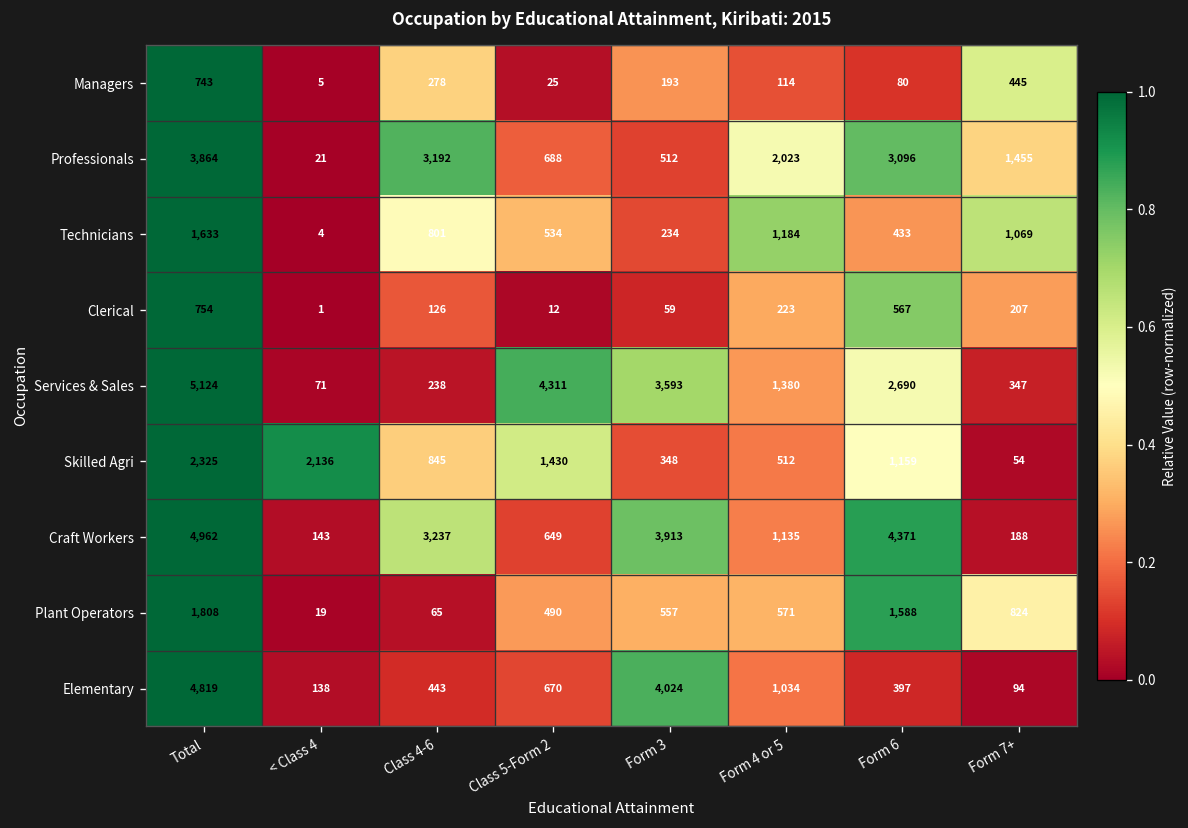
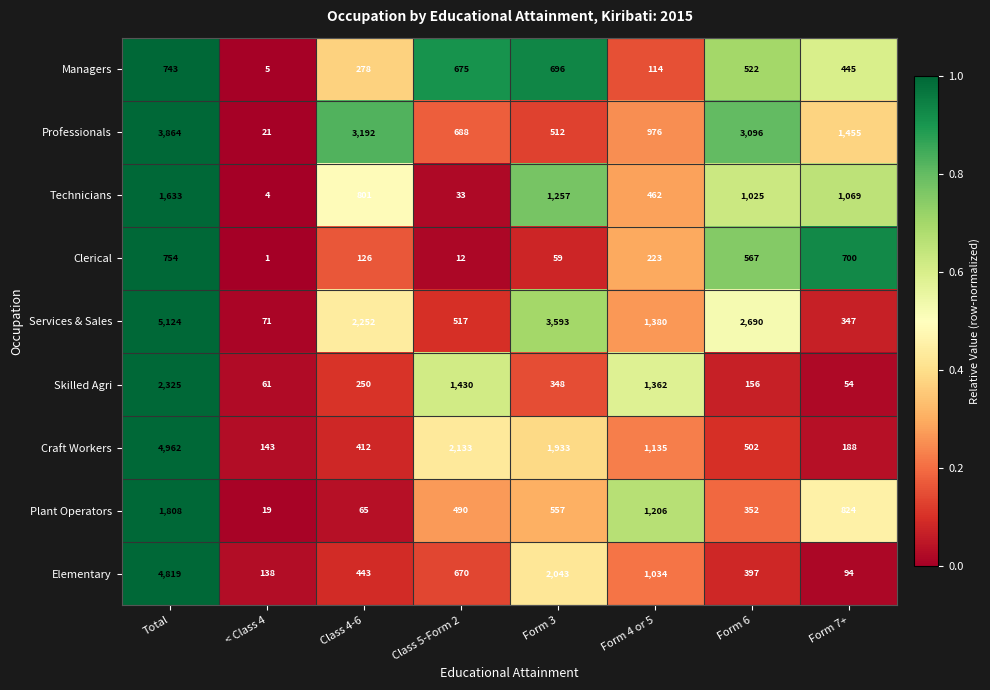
  {
    "Managers": {
      "Total": "743",
      "< Class 4": "5",
      "Class 4-6": "278",
-     "Class 5-Form 2": "25",
-     "Form 3": "193",
+     "Class 5-Form 2": "675",
+     "Form 3": "696",
      "Form 4 or 5": "114",
-     "Form 6": "80",
+     "Form 6": "522",
      "Form 7+": "445"
    },
    "Professionals": {
      "Total": "3,864",
      "< Class 4": "21",
      "Class 4-6": "3,192",
      "Class 5-Form 2": "688",
      "Form 3": "512",
-     "Form 4 or 5": "2,023",
+     "Form 4 or 5": "976",
      "Form 6": "3,096",
      "Form 7+": "1,455"
    },
    "Technicians": {
      "Total": "1,633",
      "< Class 4": "4",
      "Class 4-6": "801",
-     "Class 5-Form 2": "534",
-     "Form 3": "234",
-     "Form 4 or 5": "1,184",
-     "Form 6": "433",
+     "Class 5-Form 2": "33",
+     "Form 3": "1,257",
+     "Form 4 or 5": "462",
+     "Form 6": "1,025",
      "Form 7+": "1,069"
    },
    "Clerical": {
      "Total": "754",
      "< Class 4": "1",
      "Class 4-6": "126",
      "Class 5-Form 2": "12",
      "Form 3": "59",
      "Form 4 or 5": "223",
      "Form 6": "567",
-     "Form 7+": "207"
+     "Form 7+": "700"
    },
    "Services & Sales": {
      "Total": "5,124",
      "< Class 4": "71",
-     "Class 4-6": "238",
-     "Class 5-Form 2": "4,311",
+     "Class 4-6": "2,252",
+     "Class 5-Form 2": "517",
      "Form 3": "3,593",
      "Form 4 or 5": "1,380",
      "Form 6": "2,690",
      "Form 7+": "347"
    },
    "Skilled Agri": {
      "Total": "2,325",
-     "< Class 4": "2,136",
-     "Class 4-6": "845",
+     "< Class 4": "61",
+     "Class 4-6": "250",
      "Class 5-Form 2": "1,430",
      "Form 3": "348",
-     "Form 4 or 5": "512",
-     "Form 6": "1,159",
+     "Form 4 or 5": "1,362",
+     "Form 6": "156",
      "Form 7+": "54"
    },
    "Craft Workers": {
      "Total": "4,962",
      "< Class 4": "143",
-     "Class 4-6": "3,237",
-     "Class 5-Form 2": "649",
-     "Form 3": "3,913",
+     "Class 4-6": "412",
+     "Class 5-Form 2": "2,133",
+     "Form 3": "1,933",
      "Form 4 or 5": "1,135",
-     "Form 6": "4,371",
+     "Form 6": "502",
      "Form 7+": "188"
    },
    "Plant Operators": {
      "Total": "1,808",
      "< Class 4": "19",
      "Class 4-6": "65",
      "Class 5-Form 2": "490",
      "Form 3": "557",
-     "Form 4 or 5": "571",
-     "Form 6": "1,588",
+     "Form 4 or 5": "1,206",
+     "Form 6": "352",
      "Form 7+": "824"
    },
    "Elementary": {
      "Total": "4,819",
      "< Class 4": "138",
      "Class 4-6": "443",
      "Class 5-Form 2": "670",
-     "Form 3": "4,024",
+     "Form 3": "2,043",
      "Form 4 or 5": "1,034",
      "Form 6": "397",
      "Form 7+": "94"
    }
  }
